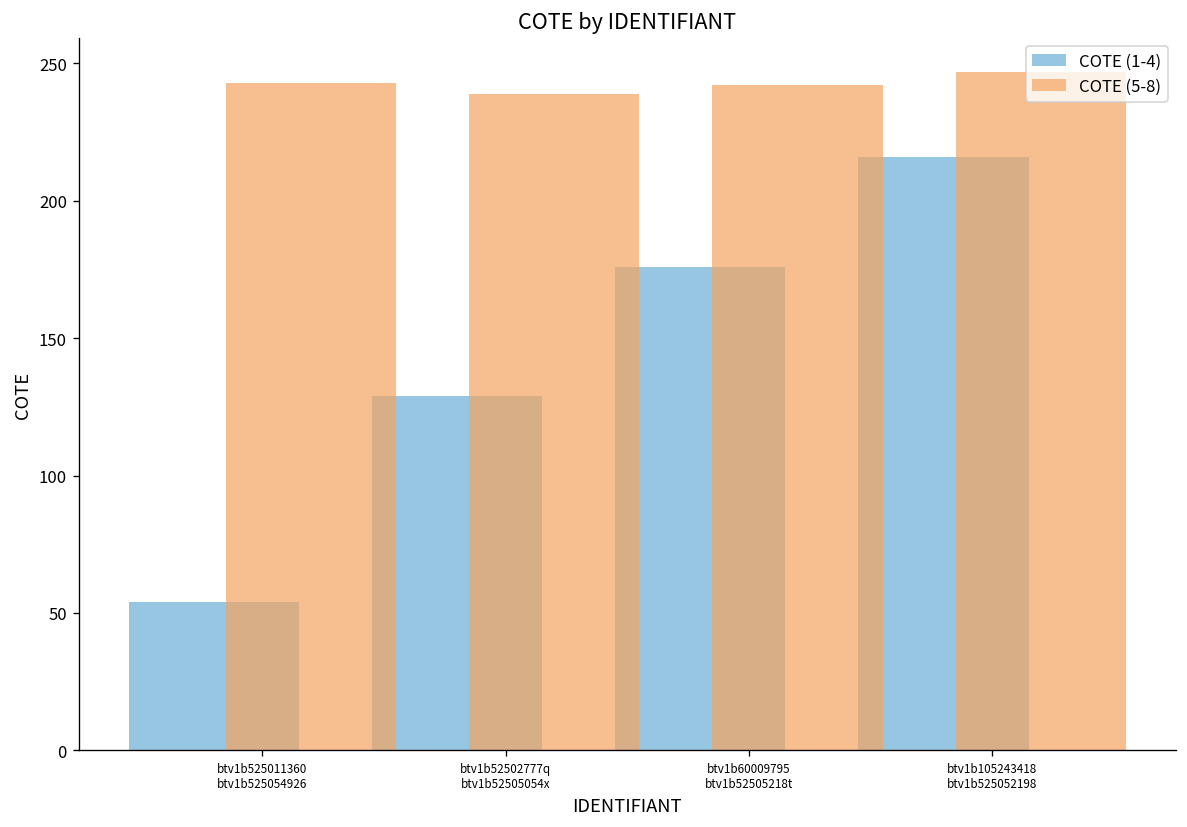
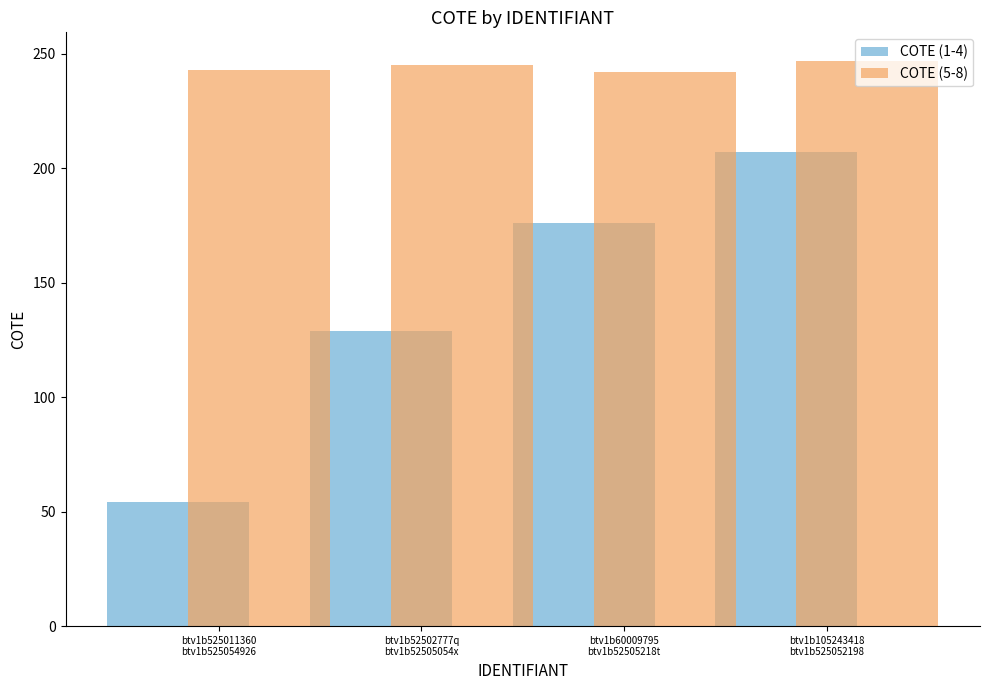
  {
    "COTE (1-4)": {
      "btv1b525011360 btv1b525054926": 54,
      "btv1b52502777q btv1b52505054x": 129,
      "btv1b60009795 btv1b52505218t": 176,
-     "btv1b105243418 btv1b525052198": 216
+     "btv1b105243418 btv1b525052198": 207
    },
    "COTE (5-8)": {
      "btv1b525011360 btv1b525054926": 243,
-     "btv1b52502777q btv1b52505054x": 239,
+     "btv1b52502777q btv1b52505054x": 245,
      "btv1b60009795 btv1b52505218t": 242
    }
  }
